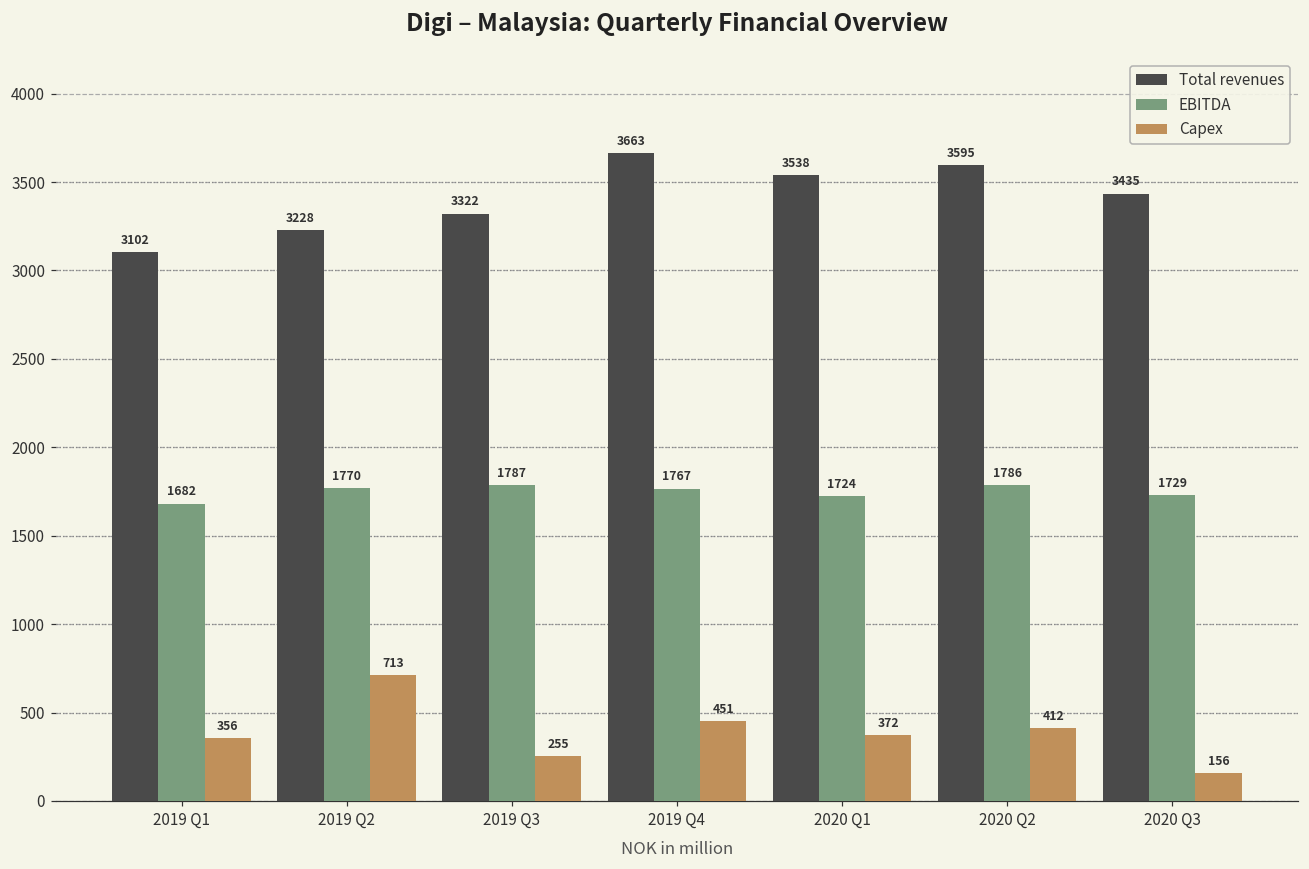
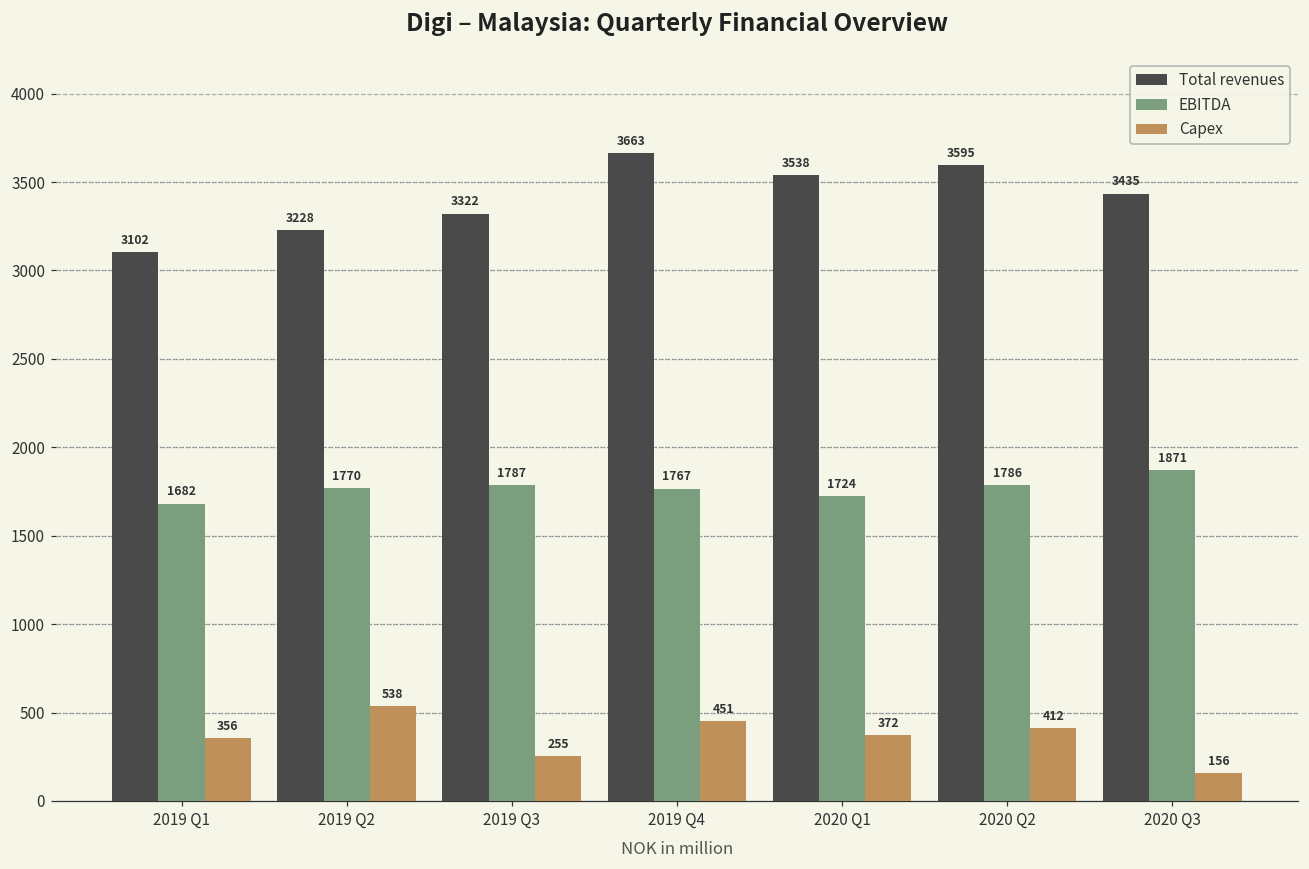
  {
    "Total revenues": {
      "2019 Q1": 3102,
      "2019 Q2": 3228,
      "2019 Q3": 3322,
      "2019 Q4": 3663,
      "2020 Q1": 3538,
      "2020 Q2": 3595,
      "2020 Q3": 3435
    },
    "EBITDA": {
      "2019 Q1": 1682,
      "2019 Q2": 1770,
      "2019 Q3": 1787,
      "2019 Q4": 1767,
      "2020 Q1": 1724,
      "2020 Q2": 1786,
-     "2020 Q3": 1729
+     "2020 Q3": 1871
    },
    "Capex": {
      "2019 Q1": 356,
-     "2019 Q2": 713,
+     "2019 Q2": 538,
      "2019 Q3": 255,
      "2019 Q4": 451,
      "2020 Q1": 372,
      "2020 Q2": 412,
      "2020 Q3": 156
    }
  }
